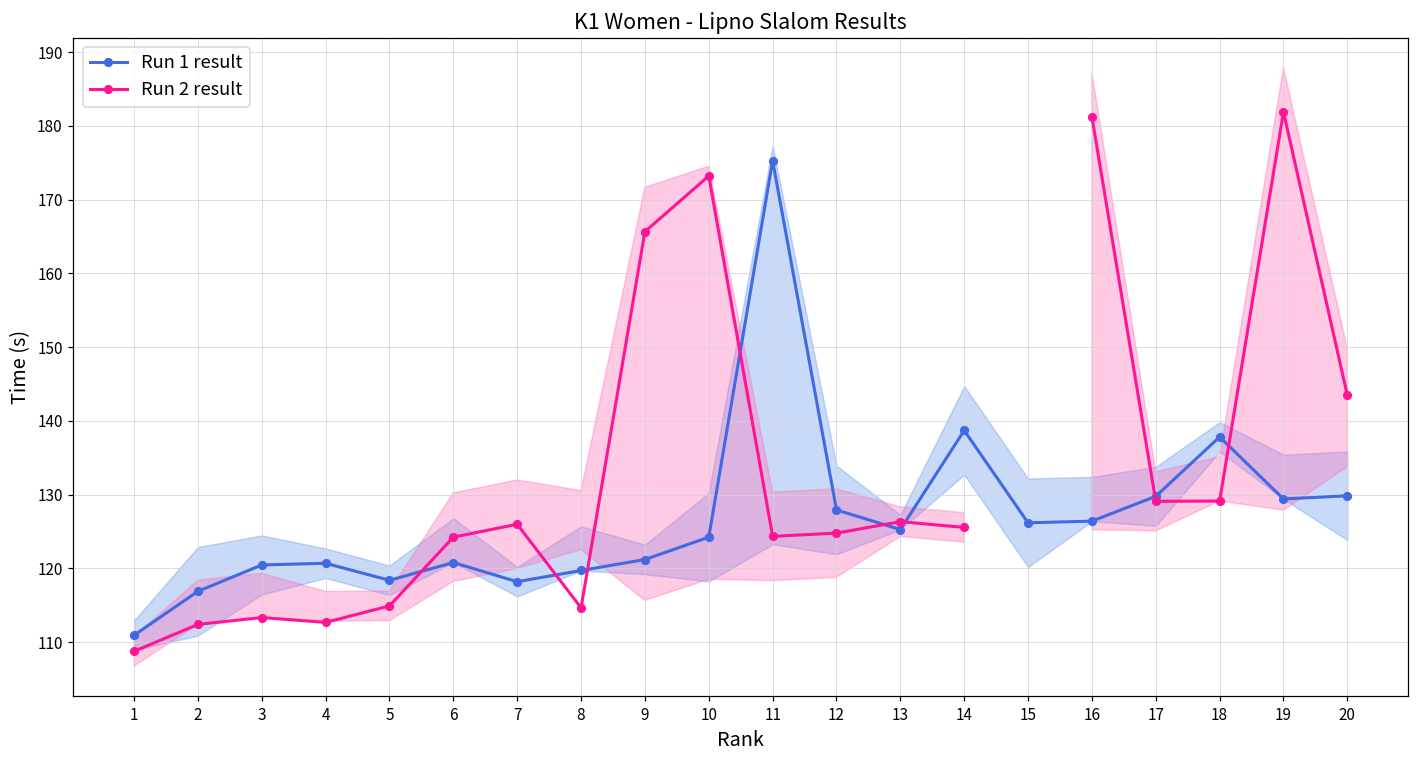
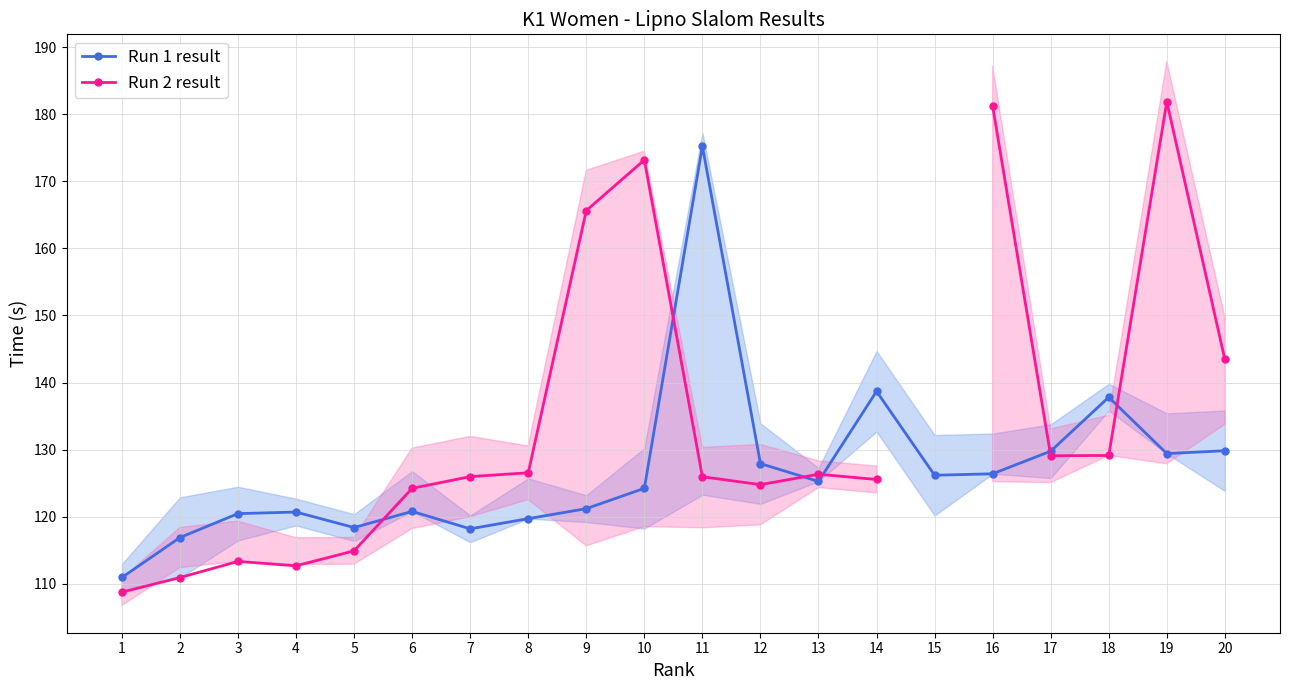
  {
    "Run 2 result": {
      "1": 109,
-     "2": 112,
+     "2": 111,
      "3": 113,
      "4": 113,
      "5": 115,
      "6": 124,
      "7": 126,
-     "8": 115,
+     "8": 127,
      "9": 166,
      "10": 173,
-     "11": 124,
+     "11": 126,
      "12": 125,
      "13": 126,
      "14": 126,
      "16": 181,
      "17": 129,
      "18": 129,
      "19": 182,
      "20": 143
    }
  }
